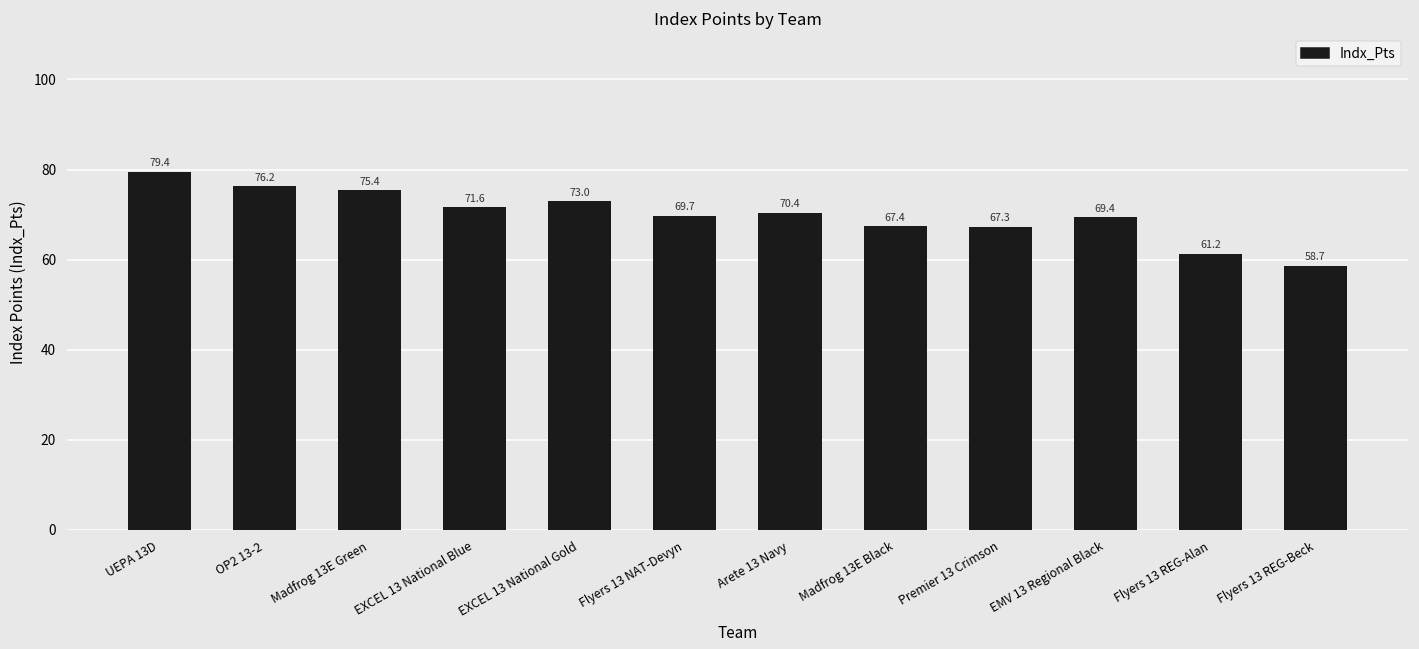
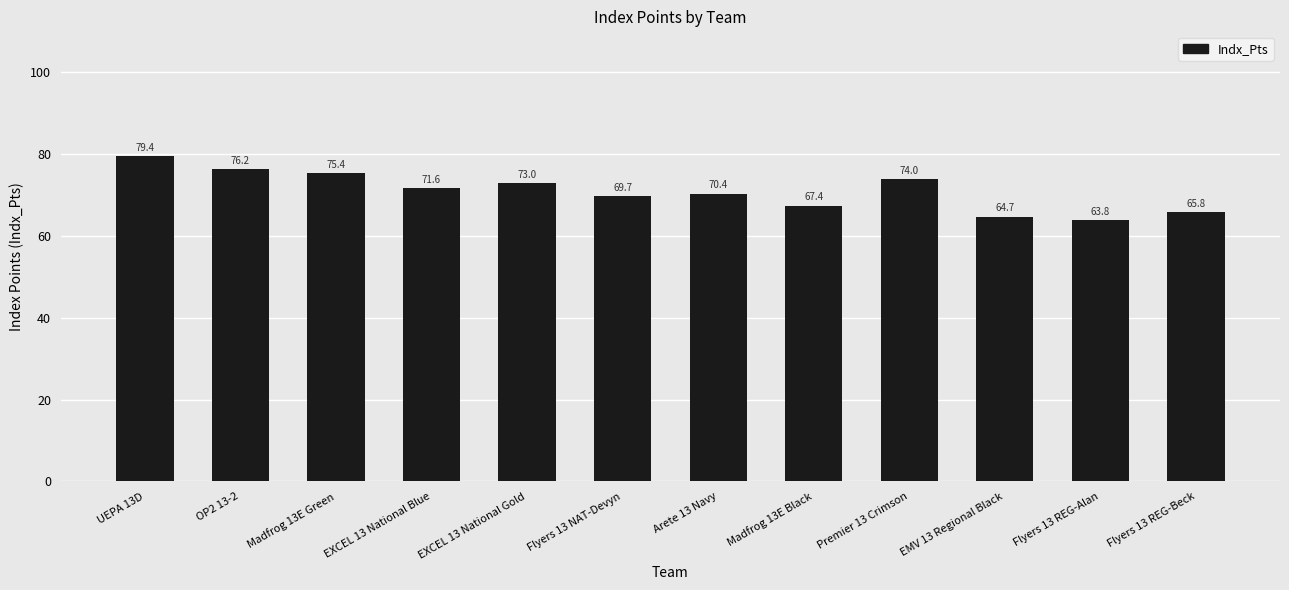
  {
    "UEPA 13D": 79.4,
    "OP2 13-2": 76.2,
    "Madfrog 13E Green": 75.4,
    "EXCEL 13 National Blue": 71.6,
    "EXCEL 13 National Gold": 73.0,
    "Flyers 13 NAT-Devyn": 69.7,
    "Arete 13 Navy": 70.4,
    "Madfrog 13E Black": 67.4,
-   "Premier 13 Crimson": 67.3,
-   "EMV 13 Regional Black": 69.4,
-   "Flyers 13 REG-Alan": 61.2,
-   "Flyers 13 REG-Beck": 58.7
+   "Premier 13 Crimson": 74.0,
+   "EMV 13 Regional Black": 64.7,
+   "Flyers 13 REG-Alan": 63.8,
+   "Flyers 13 REG-Beck": 65.8
  }
